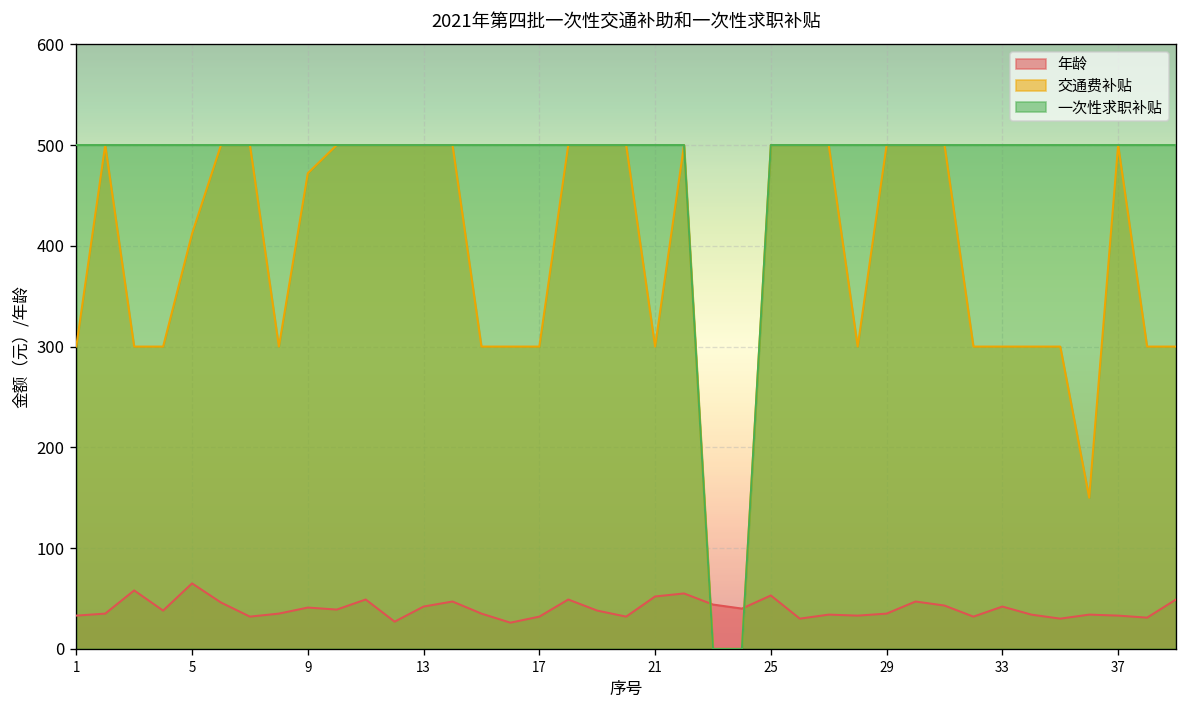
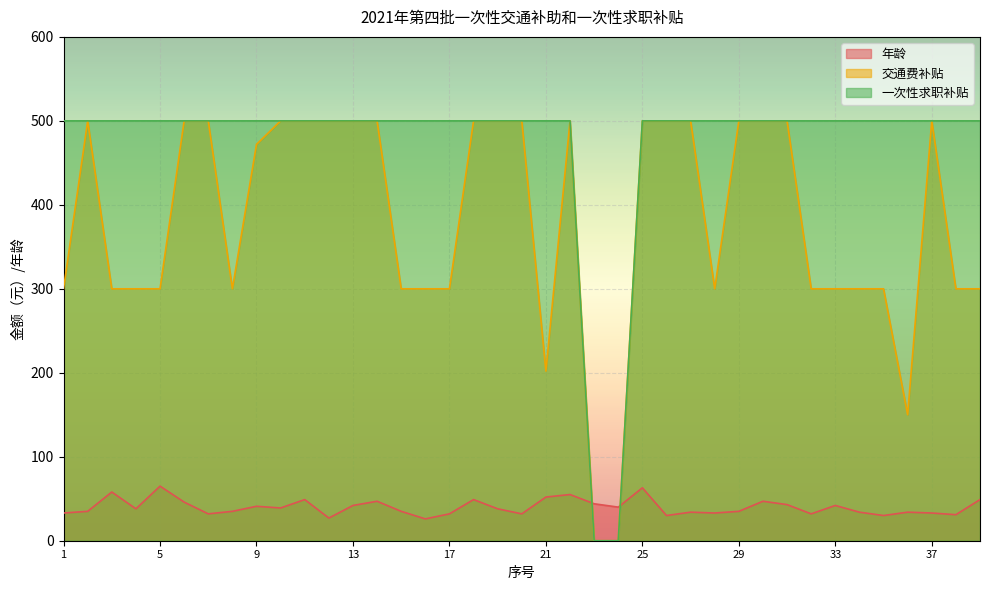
  {
    "年龄": {
      "1": 30,
      "5": 70,
      "9": 40,
      "13": 40,
      "17": 30,
      "21": 50,
-     "25": 50,
+     "25": 60,
      "29": 40,
      "33": 40,
      "37": 30
    },
    "交通费补贴": {
      "1": 300,
-     "5": 410,
+     "5": 300,
      "9": 470,
      "17": 300,
-     "21": 300,
+     "21": 200,
      "33": 300
    },
    "一次性求职补贴": {
      "1": 500,
      "5": 500,
      "9": 500,
      "17": 500,
      "21": 500,
      "33": 500
    }
  }
